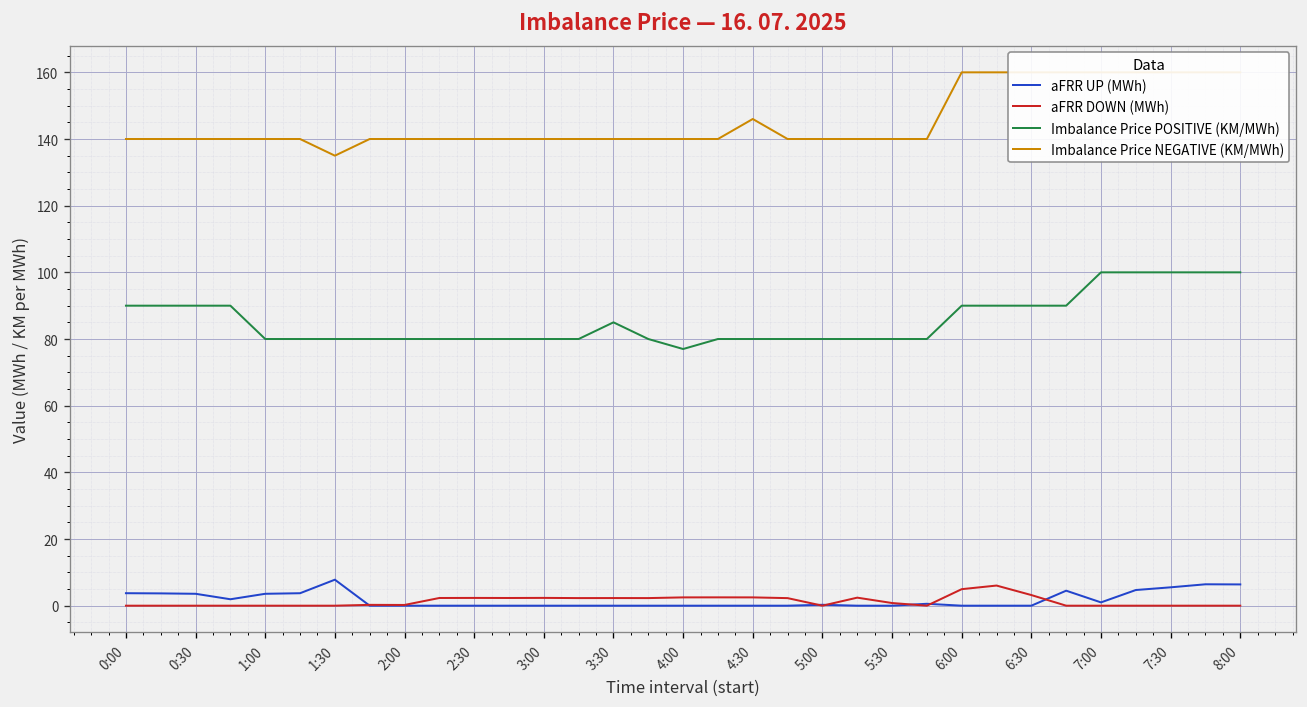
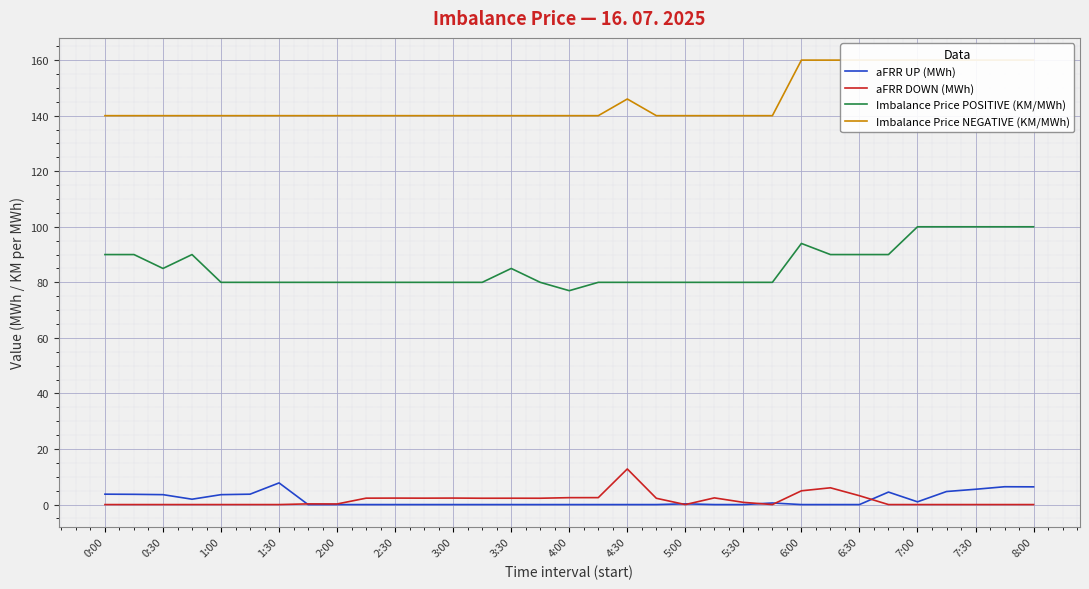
  {
    "aFRR UP (MWh)": {
      "0:00": 4,
      "0:30": 4,
      "1:00": 4,
      "1:30": 8,
      "2:30": 0,
      "3:00": 0,
      "3:30": 0,
      "4:00": 0,
      "4:30": 0,
      "6:00": 0,
      "6:30": 0,
      "7:00": 1,
      "7:30": 6,
      "8:00": 6
    },
    "aFRR DOWN (MWh)": {
      "0:00": 0,
      "0:30": 0,
      "1:00": 0,
      "1:30": 0,
      "2:30": 2,
      "3:00": 2,
      "3:30": 2,
      "4:00": 2,
-     "4:30": 2,
+     "4:30": 13,
      "6:00": 5,
      "6:30": 3,
      "7:00": 0,
      "7:30": 0,
      "8:00": 0
    },
    "Imbalance Price POSITIVE (KM/MWh)": {
      "0:00": 90,
-     "0:30": 90,
+     "0:30": 85,
      "1:00": 80,
      "1:30": 80,
      "2:00": 80,
      "2:30": 80,
      "3:00": 80,
      "3:30": 85,
      "4:00": 77,
      "4:30": 80,
      "5:00": 80,
      "5:30": 80,
-     "6:00": 90,
+     "6:00": 94,
      "6:30": 90,
      "7:00": 100,
      "7:30": 100,
      "8:00": 100
    },
    "Imbalance Price NEGATIVE (KM/MWh)": {
      "0:00": 140,
      "0:30": 140,
      "1:00": 140,
-     "1:30": 135,
+     "1:30": 140,
      "2:00": 140,
      "2:30": 140,
      "3:00": 140,
      "3:30": 140,
      "4:00": 140,
      "4:30": 146,
      "5:00": 140,
      "5:30": 140,
      "6:00": 160
    }
  }
